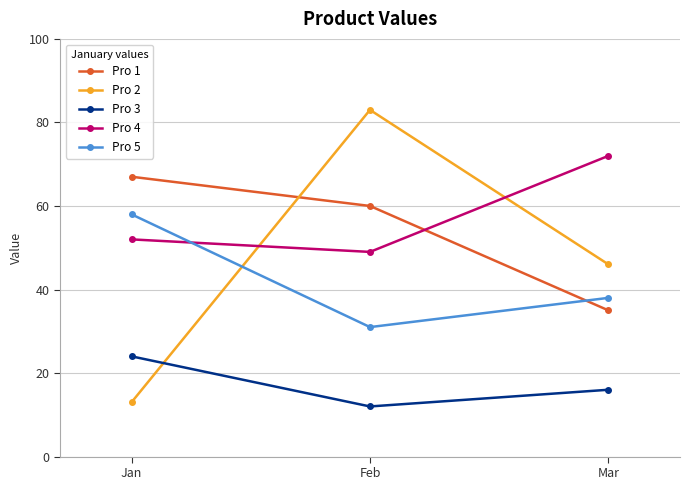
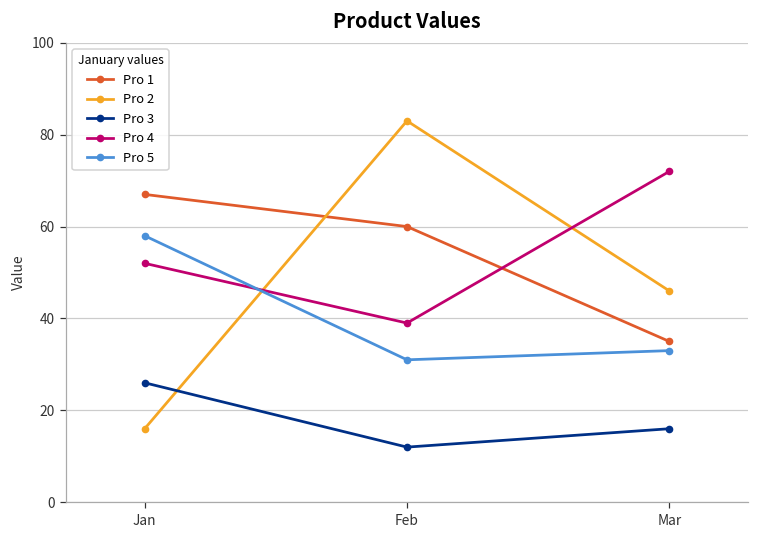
  {
    "Pro 1": {
      "Jan": 67,
      "Feb": 60,
      "Mar": 35
    },
    "Pro 2": {
-     "Jan": 13,
+     "Jan": 16,
      "Feb": 83,
      "Mar": 46
    },
    "Pro 3": {
-     "Jan": 24,
+     "Jan": 26,
      "Feb": 12,
      "Mar": 16
    },
    "Pro 4": {
      "Jan": 52,
-     "Feb": 49,
+     "Feb": 39,
      "Mar": 72
    },
    "Pro 5": {
      "Jan": 58,
      "Feb": 31,
-     "Mar": 38
+     "Mar": 33
    }
  }
